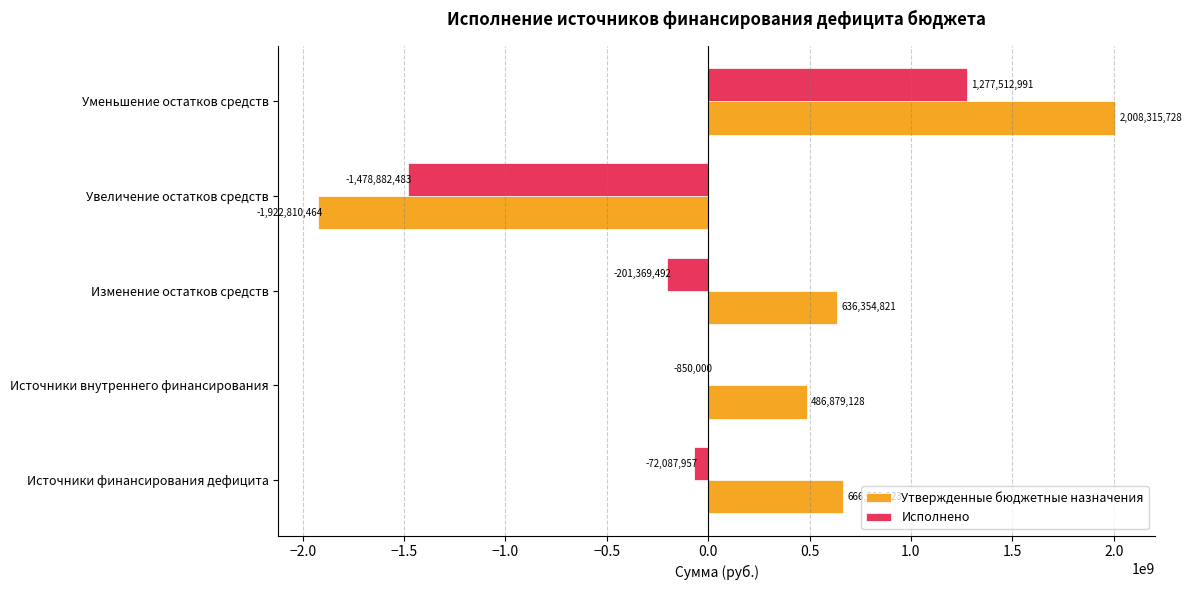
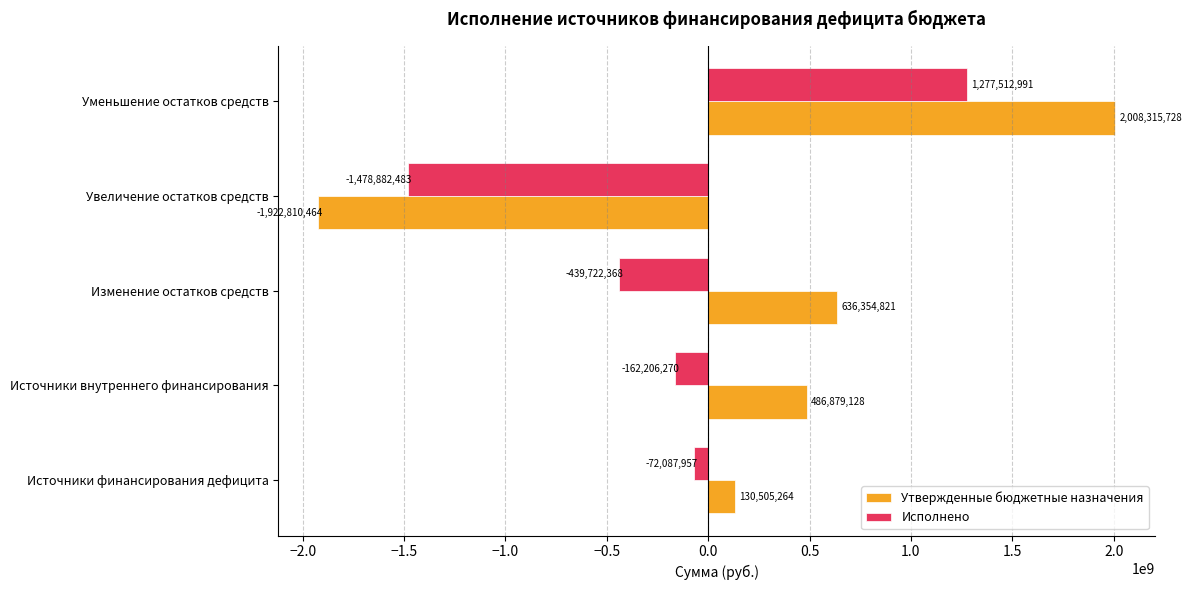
  {
    "Утвержденные бюджетные назначения": {
-     "Источники финансирования дефицита": "670000000"
+     "Источники финансирования дефицита": "130000000"
    },
    "Исполнено": {
      "Уменьшение остатков средств": "1,277,512,991",
      "Увеличение остатков средств": "-1,478,882,483",
-     "Изменение остатков средств": "-201,369,492",
-     "Источники внутреннего финансирования": "-850,000",
+     "Изменение остатков средств": "-439,722,368",
+     "Источники внутреннего финансирования": "-162,206,270",
      "Источники финансирования дефицита": "-72,087,957"
    }
  }
